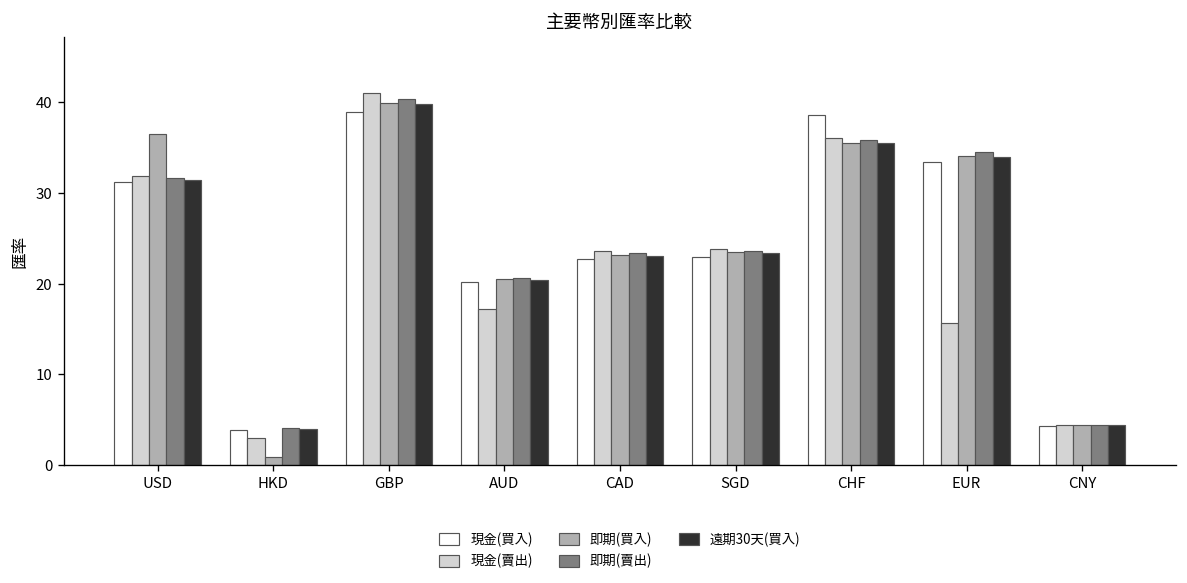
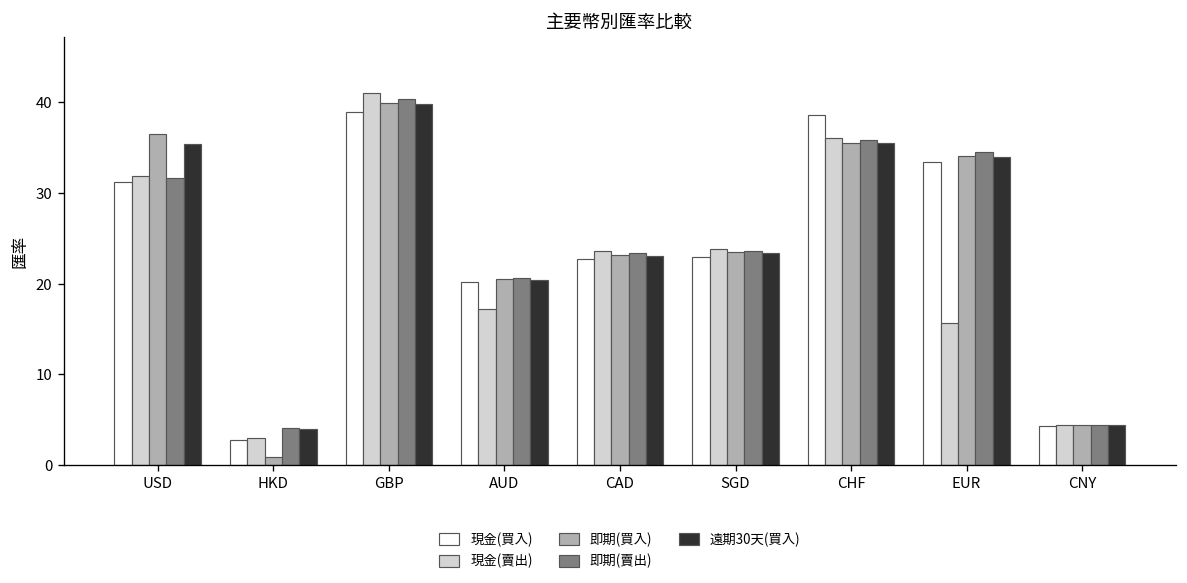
  {
    "現金(買入)": {
      "USD": 31,
-     "HKD": 4,
+     "HKD": 3,
      "GBP": 39,
      "AUD": 20,
      "CAD": 23,
      "SGD": 23,
      "CHF": 39,
      "EUR": 33,
      "CNY": 4
    },
    "現金(賣出)": {
      "USD": 32,
      "HKD": 3,
      "GBP": 41,
      "AUD": 17,
      "CAD": 24,
      "SGD": 24,
      "CHF": 36,
      "EUR": 16,
      "CNY": 4
    },
    "即期(買入)": {
      "USD": 37,
      "HKD": 1,
      "GBP": 40,
      "AUD": 20,
      "CAD": 23,
      "SGD": 23,
      "CHF": 36,
      "EUR": 34,
      "CNY": 4
    },
    "即期(賣出)": {
      "USD": 32,
      "HKD": 4,
      "GBP": 40,
      "AUD": 21,
      "CAD": 23,
      "SGD": 24,
      "CHF": 36,
      "EUR": 35,
      "CNY": 4
    },
    "遠期30天(買入)": {
-     "USD": 31,
+     "USD": 35,
      "HKD": 4,
      "GBP": 40,
      "AUD": 20,
      "CAD": 23,
      "SGD": 23,
      "CHF": 36,
      "EUR": 34,
      "CNY": 4
    }
  }
